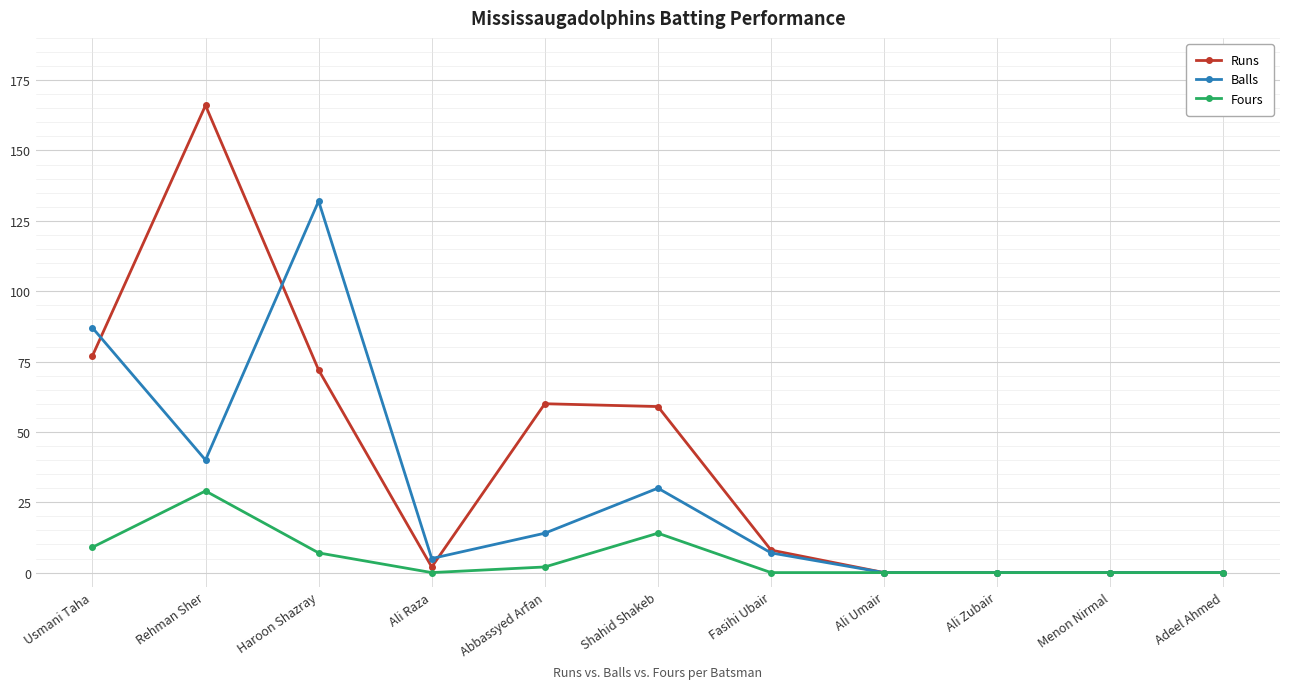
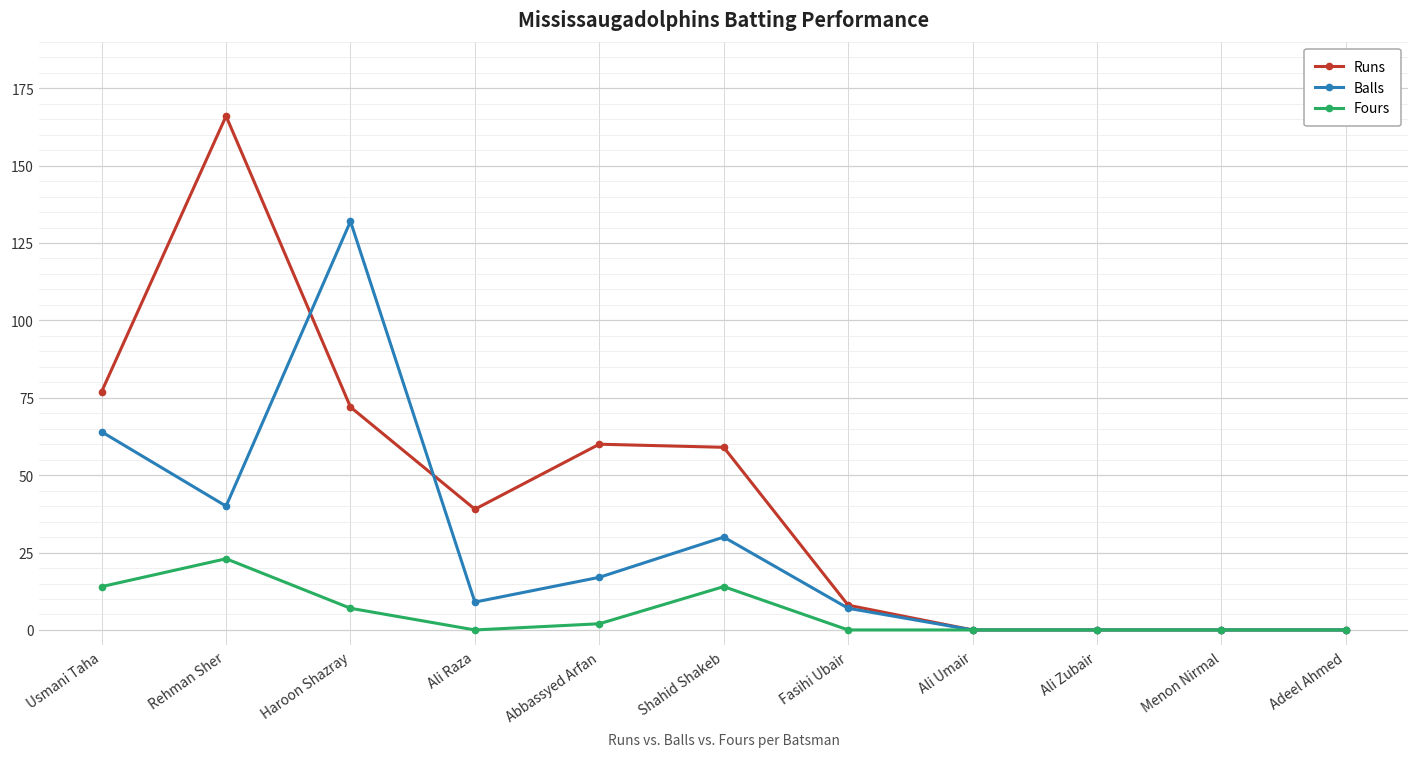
  {
    "Runs": {
      "Usmani Taha": 77,
      "Rehman Sher": 166,
      "Haroon Shazray": 72,
-     "Ali Raza": 2,
+     "Ali Raza": 39,
      "Abbassyed Arfan": 60,
      "Shahid Shakeb": 59,
      "Fasihi Ubair": 8
    },
    "Balls": {
-     "Usmani Taha": 87,
+     "Usmani Taha": 64,
      "Rehman Sher": 40,
      "Haroon Shazray": 132,
-     "Ali Raza": 5,
-     "Abbassyed Arfan": 14,
+     "Ali Raza": 9,
+     "Abbassyed Arfan": 17,
      "Shahid Shakeb": 30,
      "Fasihi Ubair": 7
    },
    "Fours": {
-     "Usmani Taha": 9,
-     "Rehman Sher": 29,
+     "Usmani Taha": 14,
+     "Rehman Sher": 23,
      "Haroon Shazray": 7,
      "Ali Raza": 0,
      "Abbassyed Arfan": 2,
      "Shahid Shakeb": 14,
      "Fasihi Ubair": 0
    }
  }
